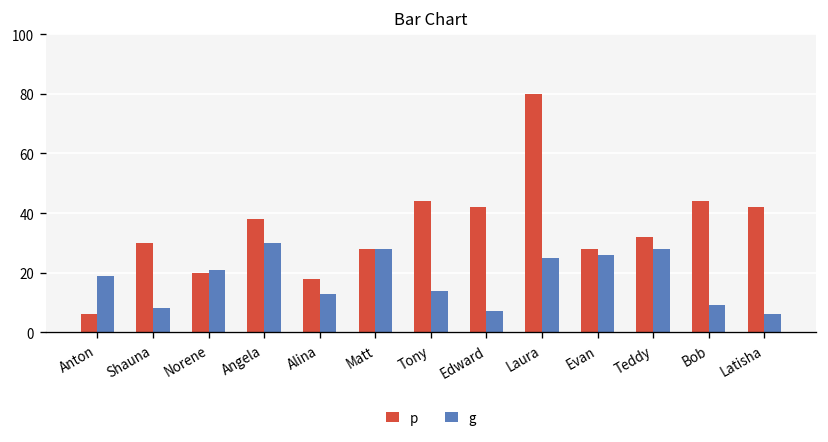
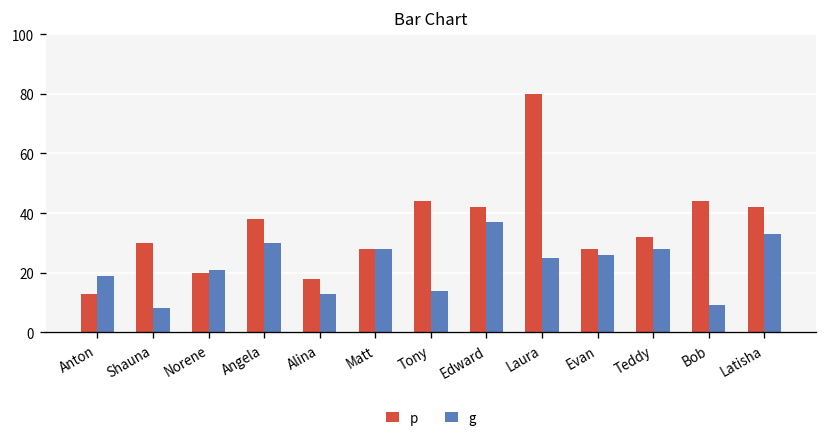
  {
    "p": {
-     "Anton": 6,
+     "Anton": 13,
      "Shauna": 30,
      "Norene": 20,
      "Angela": 38,
      "Alina": 18,
      "Matt": 28,
      "Tony": 44,
      "Edward": 42,
      "Laura": 80,
      "Evan": 28,
      "Teddy": 32,
      "Bob": 44,
      "Latisha": 42
    },
    "g": {
      "Anton": 19,
      "Shauna": 8,
      "Norene": 21,
      "Angela": 30,
      "Alina": 13,
      "Matt": 28,
      "Tony": 14,
-     "Edward": 7,
+     "Edward": 37,
      "Laura": 25,
      "Evan": 26,
      "Teddy": 28,
      "Bob": 9,
-     "Latisha": 6
+     "Latisha": 33
    }
  }
